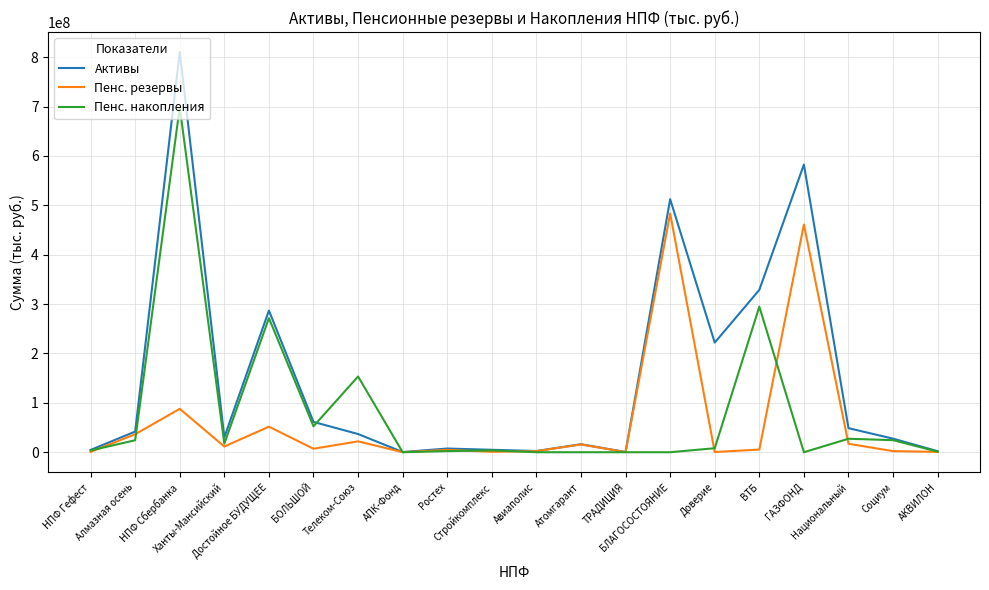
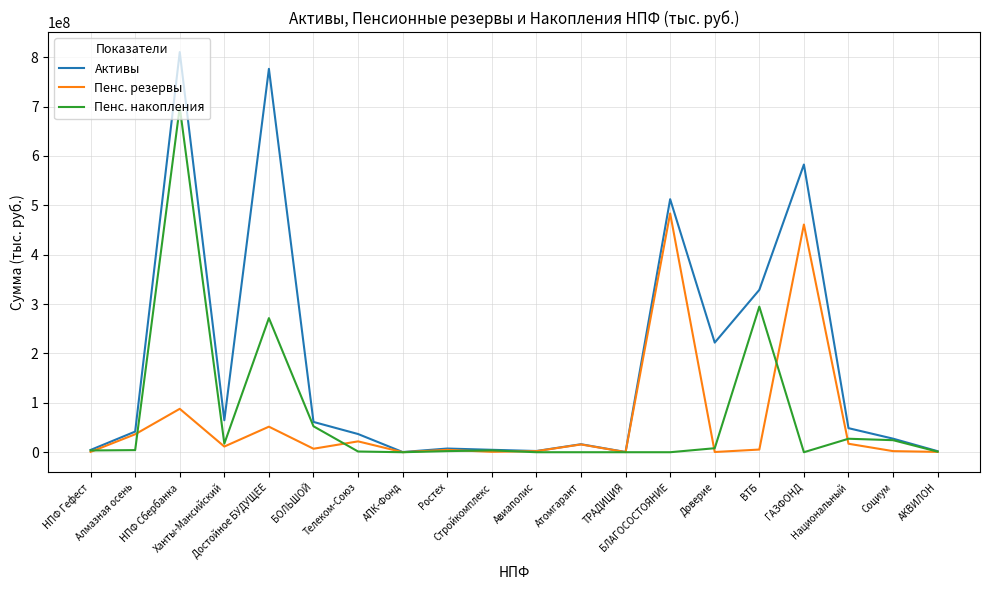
  {
    "Активы": {
      "Алмазная осень": 40000000,
-     "Ханты-Мансийский": 30000000,
-     "Достойное БУДУЩЕЕ": 290000000,
+     "Ханты-Мансийский": 60000000,
+     "Достойное БУДУЩЕЕ": 780000000,
      "БОЛЬШОЙ": 60000000,
      "Телеком-Союз": 40000000,
      "БЛАГОСОСТОЯНИЕ": 510000000,
      "Доверие": 220000000,
      "ВТБ": 330000000,
      "ГАЗФОНД": 580000000,
      "Национальный": 50000000
    },
    "Пенс. резервы": {
      "Алмазная осень": 40000000,
      "НПФ Сбербанка": 90000000,
      "Ханты-Мансийский": 10000000,
      "Достойное БУДУЩЕЕ": 50000000,
      "БОЛЬШОЙ": 10000000,
      "Телеком-Союз": 20000000,
      "БЛАГОСОСТОЯНИЕ": 480000000,
      "Доверие": 0,
      "ВТБ": 10000000,
      "ГАЗФОНД": 460000000,
      "Национальный": 20000000,
      "Социум": 0
    },
    "Пенс. накопления": {
-     "Алмазная осень": 20000000,
+     "Алмазная осень": 0,
      "Ханты-Мансийский": 20000000,
      "Достойное БУДУЩЕЕ": 270000000,
      "БОЛЬШОЙ": 50000000,
-     "Телеком-Союз": 150000000,
+     "Телеком-Союз": 0,
      "Атомгарант": 0,
      "БЛАГОСОСТОЯНИЕ": 0,
      "Доверие": 10000000,
      "ВТБ": 290000000,
      "ГАЗФОНД": 0,
      "Национальный": 30000000
    }
  }
